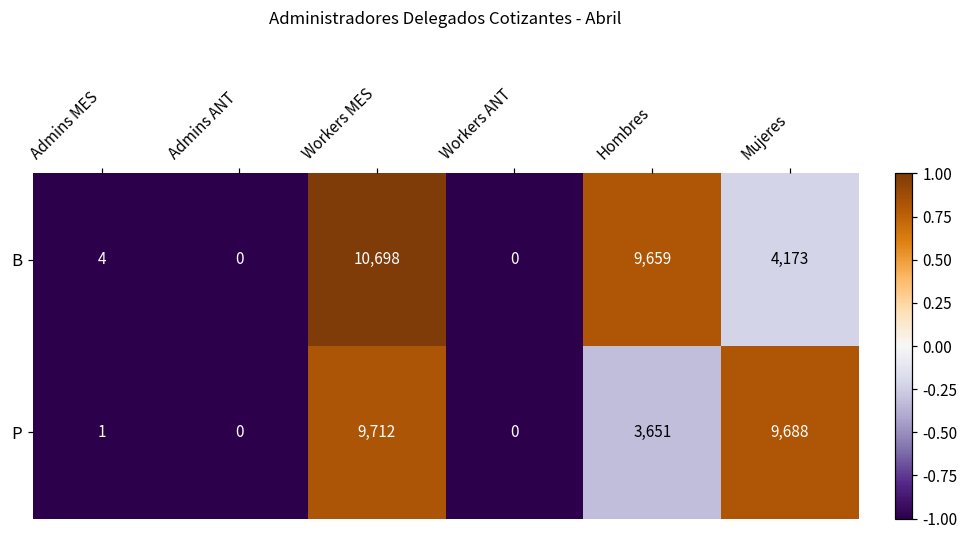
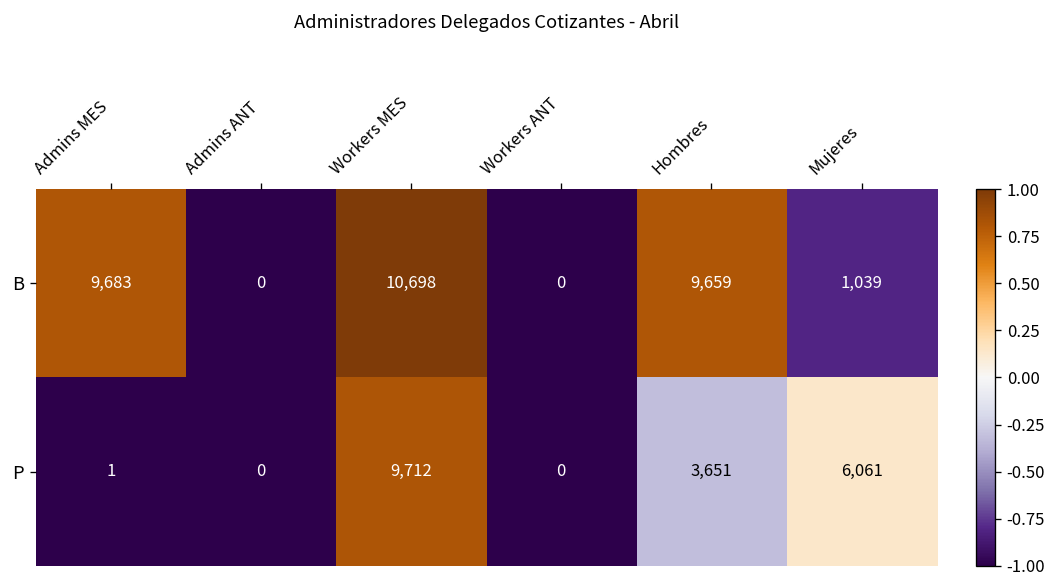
  {
    "B": {
-     "Admins MES": "4",
+     "Admins MES": "9,683",
      "Admins ANT": "0",
      "Workers MES": "10,698",
      "Workers ANT": "0",
      "Hombres": "9,659",
-     "Mujeres": "4,173"
+     "Mujeres": "1,039"
    },
    "P": {
      "Admins MES": "1",
      "Admins ANT": "0",
      "Workers MES": "9,712",
      "Workers ANT": "0",
      "Hombres": "3,651",
-     "Mujeres": "9,688"
+     "Mujeres": "6,061"
    }
  }
